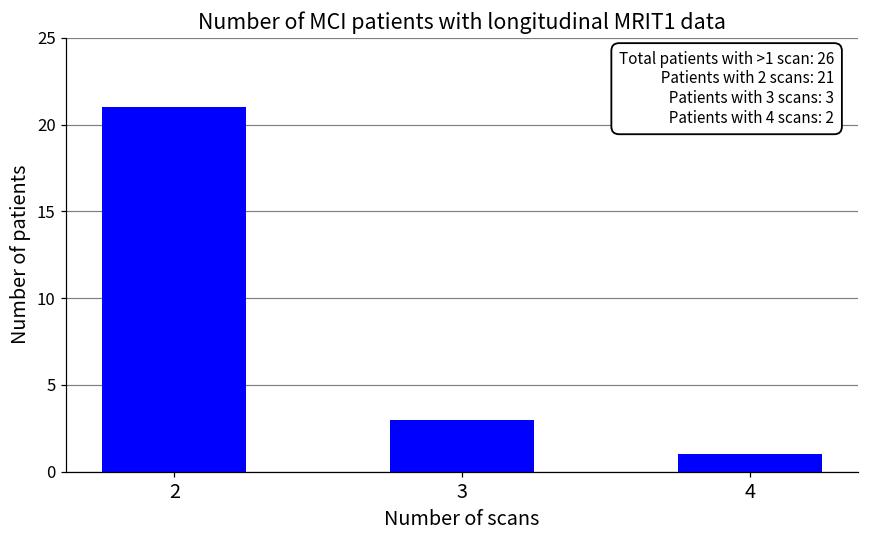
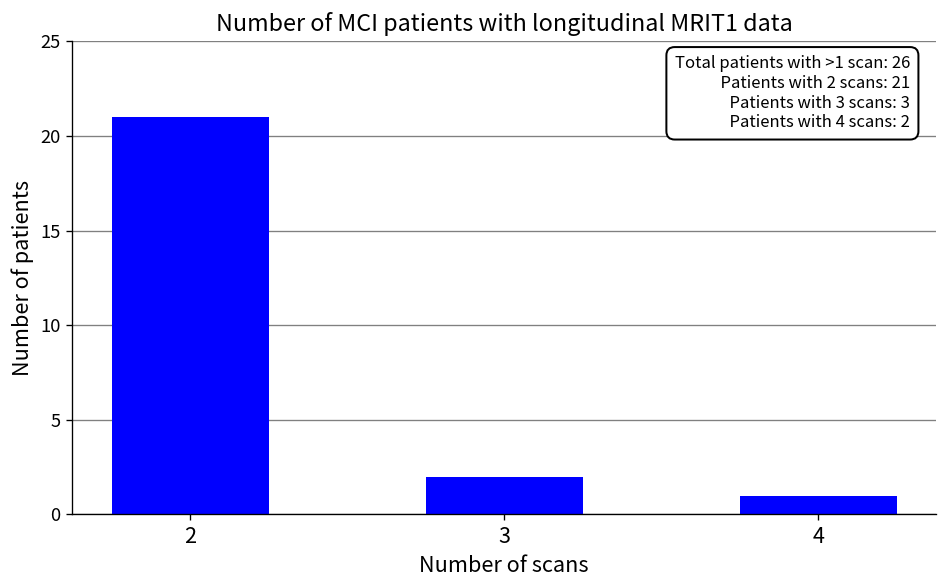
  {
    "2": 21,
-   "3": 3,
+   "3": 2,
    "4": 1
  }
